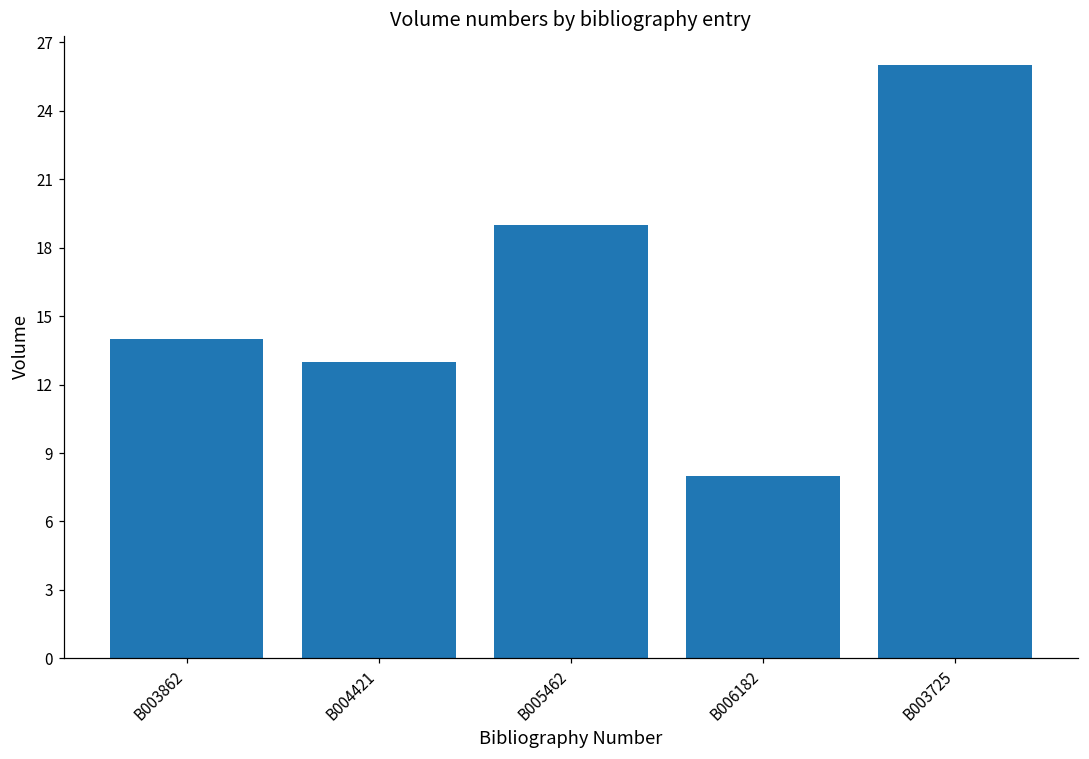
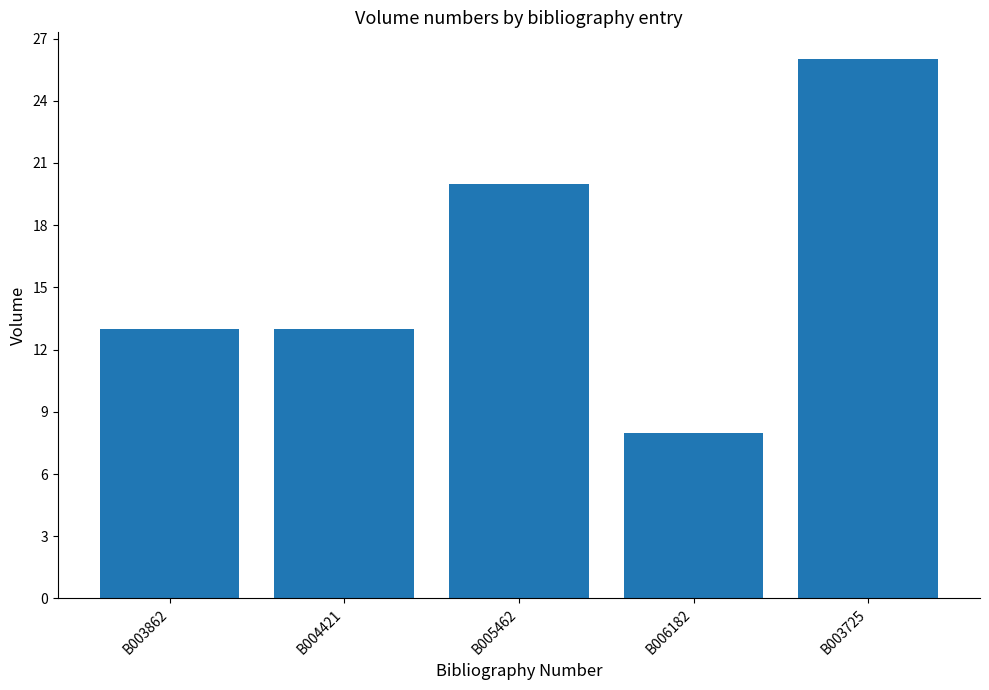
  {
-   "B003862": 14,
+   "B003862": 13,
    "B004421": 13,
-   "B005462": 19,
+   "B005462": 20,
    "B006182": 8,
    "B003725": 26
  }
